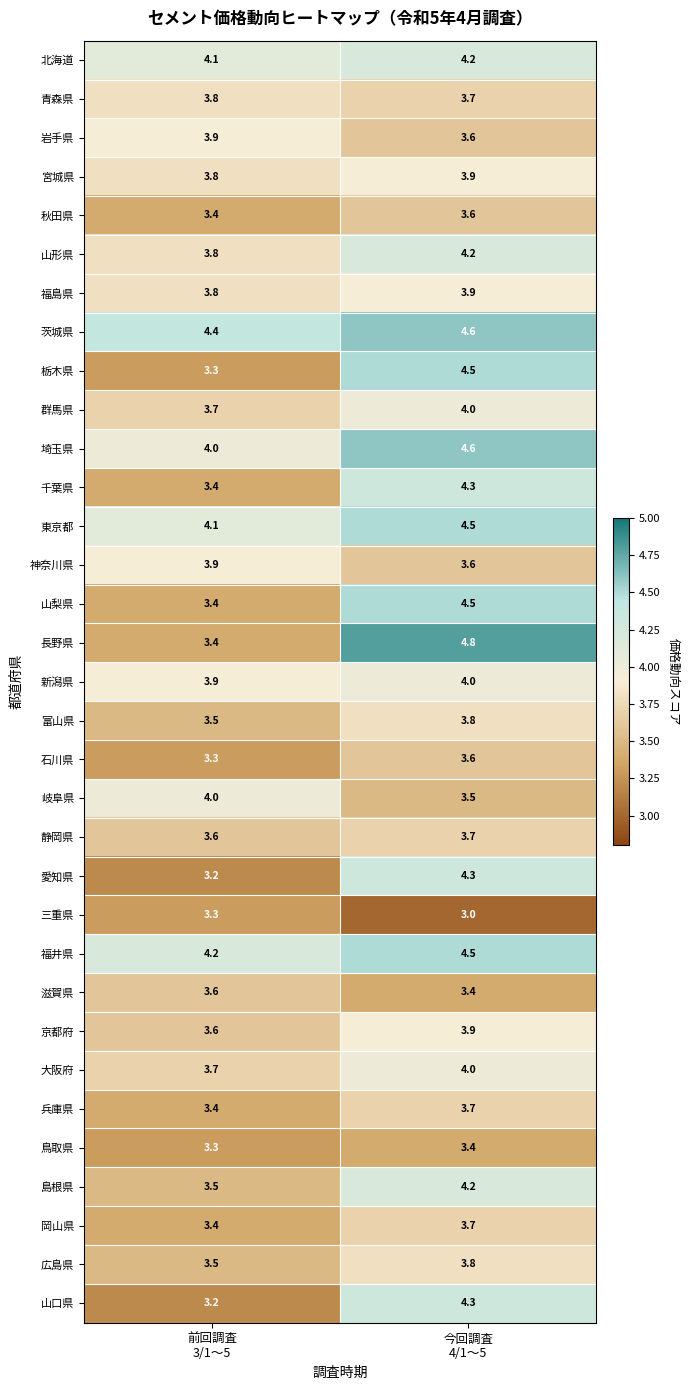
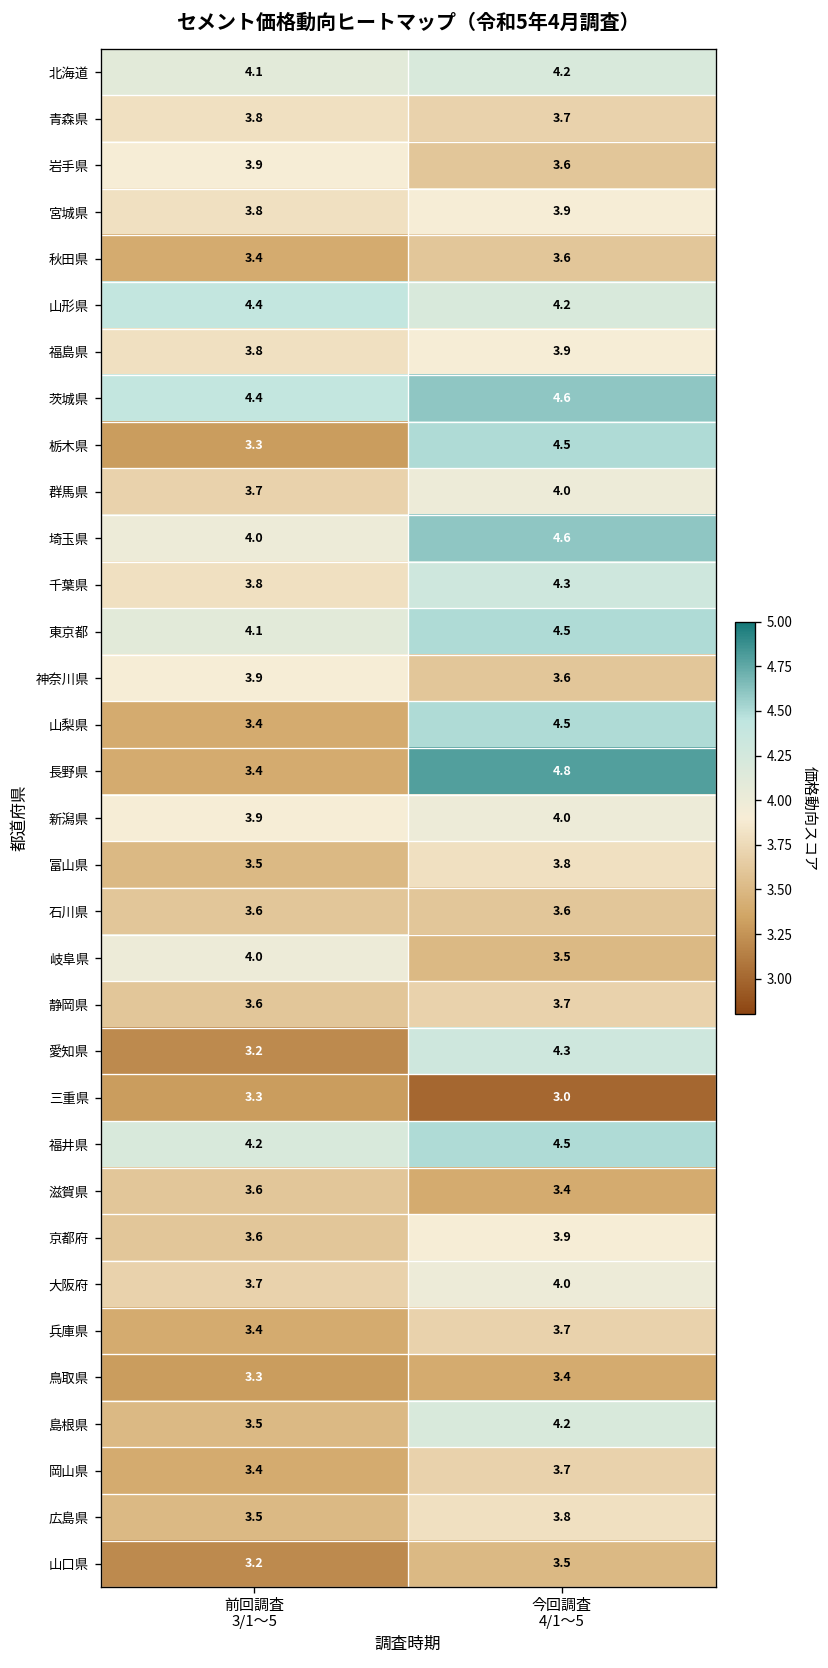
  {
    "北海道": {
      "前回調査 3/1～5": 4.1,
      "今回調査 4/1～5": 4.2
    },
    "青森県": {
      "前回調査 3/1～5": 3.8,
      "今回調査 4/1～5": 3.7
    },
    "岩手県": {
      "前回調査 3/1～5": 3.9,
      "今回調査 4/1～5": 3.6
    },
    "宮城県": {
      "前回調査 3/1～5": 3.8,
      "今回調査 4/1～5": 3.9
    },
    "秋田県": {
      "前回調査 3/1～5": 3.4,
      "今回調査 4/1～5": 3.6
    },
    "山形県": {
-     "前回調査 3/1～5": 3.8,
+     "前回調査 3/1～5": 4.4,
      "今回調査 4/1～5": 4.2
    },
    "福島県": {
      "前回調査 3/1～5": 3.8,
      "今回調査 4/1～5": 3.9
    },
    "茨城県": {
      "前回調査 3/1～5": 4.4,
      "今回調査 4/1～5": 4.6
    },
    "栃木県": {
      "前回調査 3/1～5": 3.3,
      "今回調査 4/1～5": 4.5
    },
    "群馬県": {
      "前回調査 3/1～5": 3.7,
      "今回調査 4/1～5": 4.0
    },
    "埼玉県": {
      "前回調査 3/1～5": 4.0,
      "今回調査 4/1～5": 4.6
    },
    "千葉県": {
-     "前回調査 3/1～5": 3.4,
+     "前回調査 3/1～5": 3.8,
      "今回調査 4/1～5": 4.3
    },
    "東京都": {
      "前回調査 3/1～5": 4.1,
      "今回調査 4/1～5": 4.5
    },
    "神奈川県": {
      "前回調査 3/1～5": 3.9,
      "今回調査 4/1～5": 3.6
    },
    "山梨県": {
      "前回調査 3/1～5": 3.4,
      "今回調査 4/1～5": 4.5
    },
    "長野県": {
      "前回調査 3/1～5": 3.4,
      "今回調査 4/1～5": 4.8
    },
    "新潟県": {
      "前回調査 3/1～5": 3.9,
      "今回調査 4/1～5": 4.0
    },
    "富山県": {
      "前回調査 3/1～5": 3.5,
      "今回調査 4/1～5": 3.8
    },
    "石川県": {
-     "前回調査 3/1～5": 3.3,
+     "前回調査 3/1～5": 3.6,
      "今回調査 4/1～5": 3.6
    },
    "岐阜県": {
      "前回調査 3/1～5": 4.0,
      "今回調査 4/1～5": 3.5
    },
    "静岡県": {
      "前回調査 3/1～5": 3.6,
      "今回調査 4/1～5": 3.7
    },
    "愛知県": {
      "前回調査 3/1～5": 3.2,
      "今回調査 4/1～5": 4.3
    },
    "三重県": {
      "前回調査 3/1～5": 3.3,
      "今回調査 4/1～5": 3.0
    },
    "福井県": {
      "前回調査 3/1～5": 4.2,
      "今回調査 4/1～5": 4.5
    },
    "滋賀県": {
      "前回調査 3/1～5": 3.6,
      "今回調査 4/1～5": 3.4
    },
    "京都府": {
      "前回調査 3/1～5": 3.6,
      "今回調査 4/1～5": 3.9
    },
    "大阪府": {
      "前回調査 3/1～5": 3.7,
      "今回調査 4/1～5": 4.0
    },
    "兵庫県": {
      "前回調査 3/1～5": 3.4,
      "今回調査 4/1～5": 3.7
    },
    "鳥取県": {
      "前回調査 3/1～5": 3.3,
      "今回調査 4/1～5": 3.4
    },
    "島根県": {
      "前回調査 3/1～5": 3.5,
      "今回調査 4/1～5": 4.2
    },
    "岡山県": {
      "前回調査 3/1～5": 3.4,
      "今回調査 4/1～5": 3.7
    },
    "広島県": {
      "前回調査 3/1～5": 3.5,
      "今回調査 4/1～5": 3.8
    },
    "山口県": {
      "前回調査 3/1～5": 3.2,
-     "今回調査 4/1～5": 4.3
+     "今回調査 4/1～5": 3.5
    }
  }
